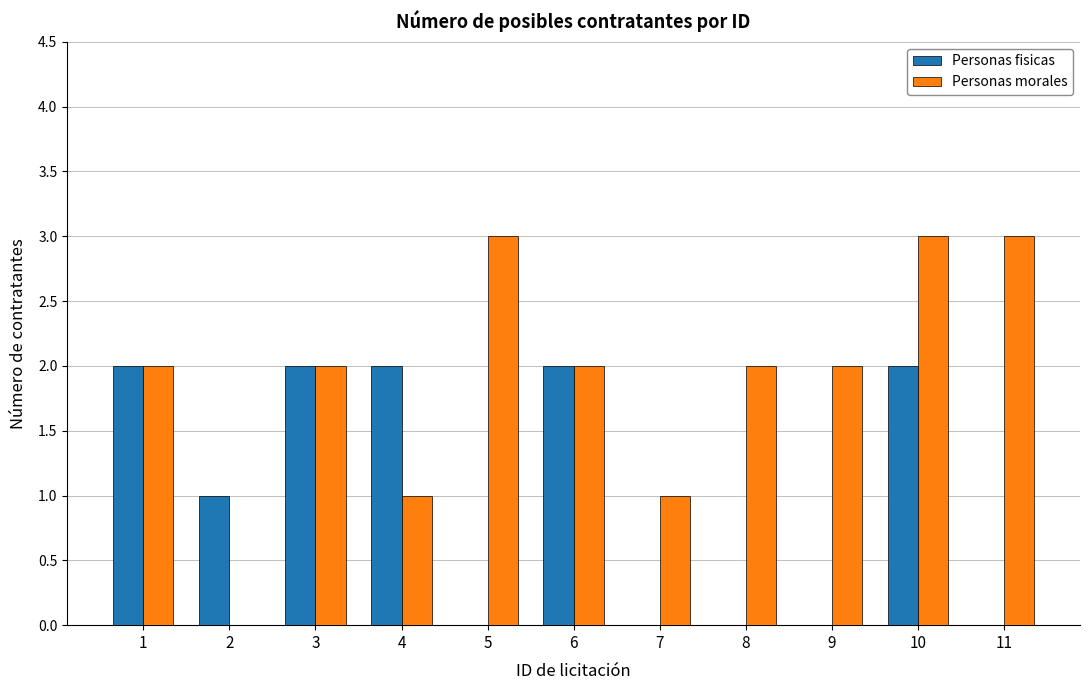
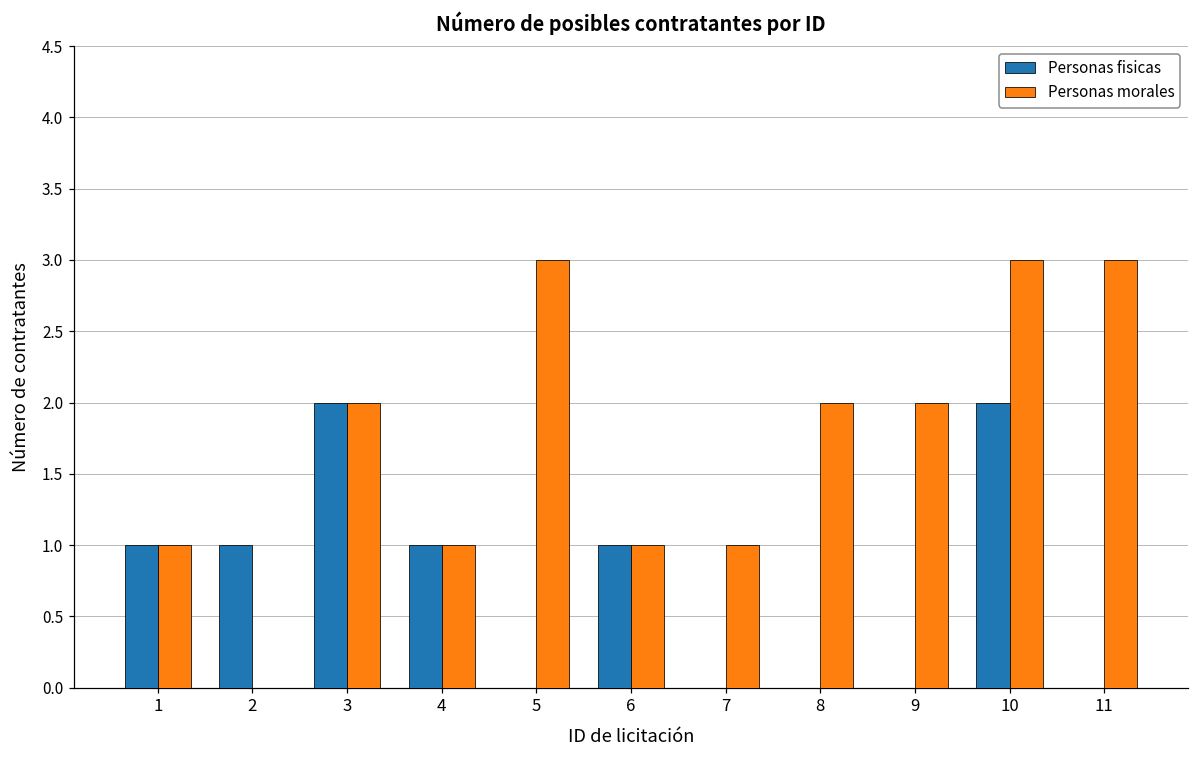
  {
    "Personas fisicas": {
-     "1": 2,
+     "1": 1,
      "2": 1,
      "3": 2,
-     "4": 2,
+     "4": 1,
      "5": 0,
-     "6": 2,
+     "6": 1,
      "7": 0,
      "8": 0,
      "9": 0,
      "10": 2,
      "11": 0
    },
    "Personas morales": {
-     "1": 2,
+     "1": 1,
      "2": 0,
      "3": 2,
      "4": 1,
      "5": 3,
-     "6": 2,
+     "6": 1,
      "7": 1,
      "8": 2,
      "9": 2,
      "10": 3,
      "11": 3
    }
  }
